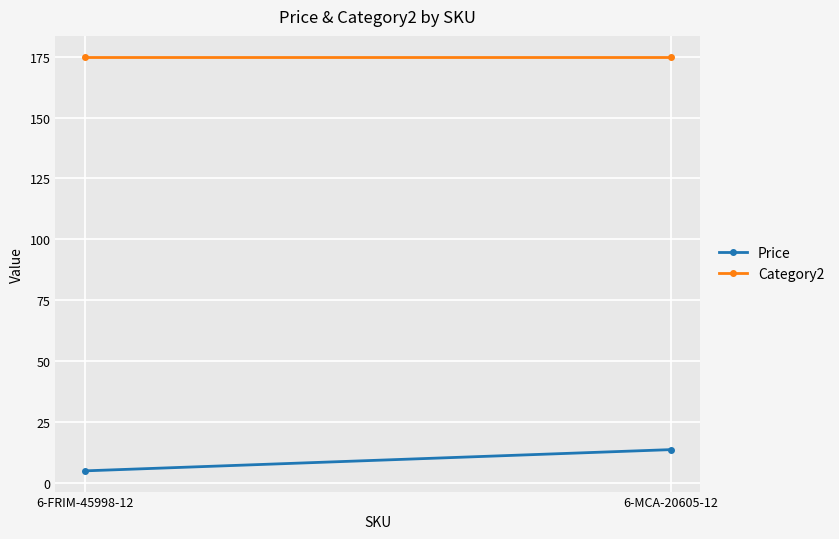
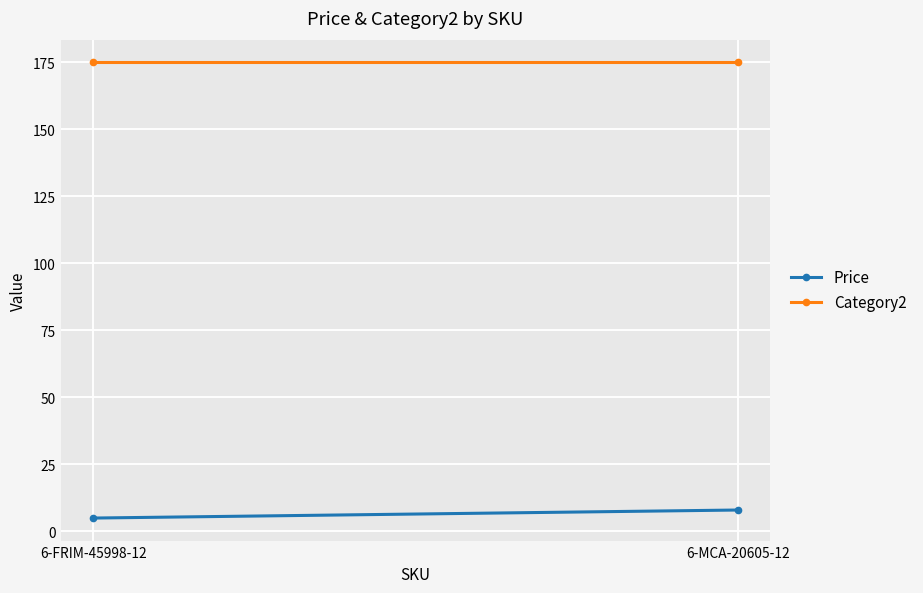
  {
    "Price": {
      "6-FRIM-45998-12": 5,
-     "6-MCA-20605-12": 14
+     "6-MCA-20605-12": 8
    },
    "Category2": {
      "6-FRIM-45998-12": 175,
      "6-MCA-20605-12": 175
    }
  }
